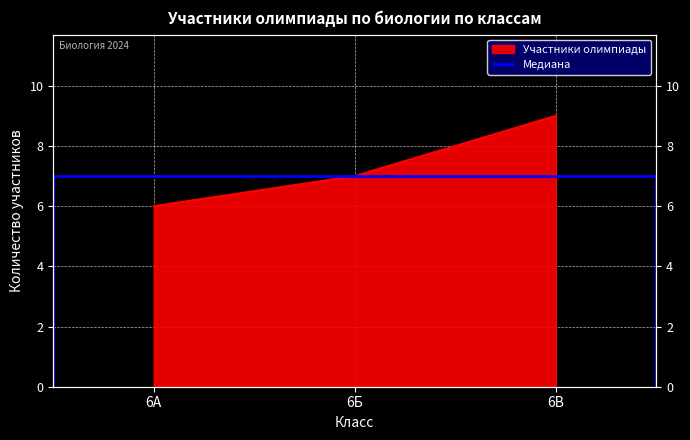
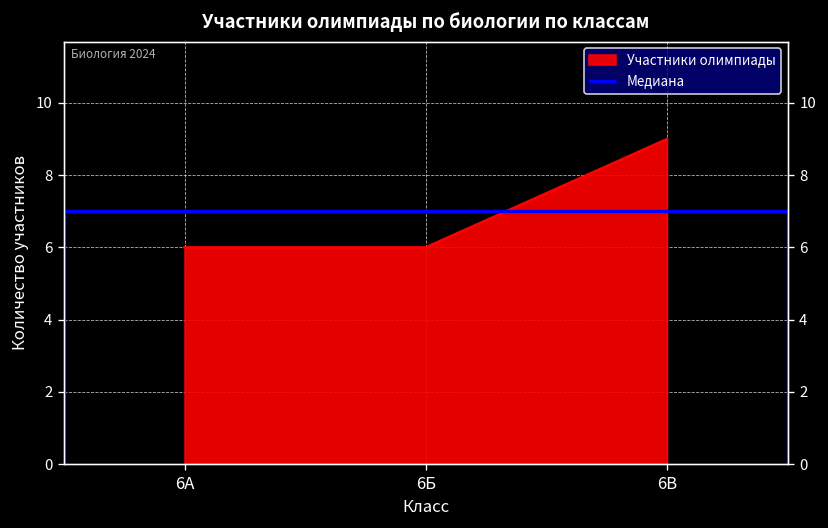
  {
    "6А": 6,
-   "6Б": 7,
+   "6Б": 6,
    "6В": 9
  }
